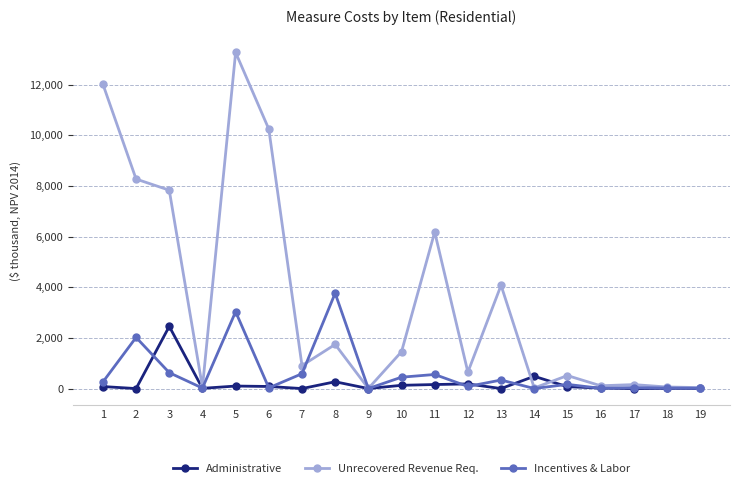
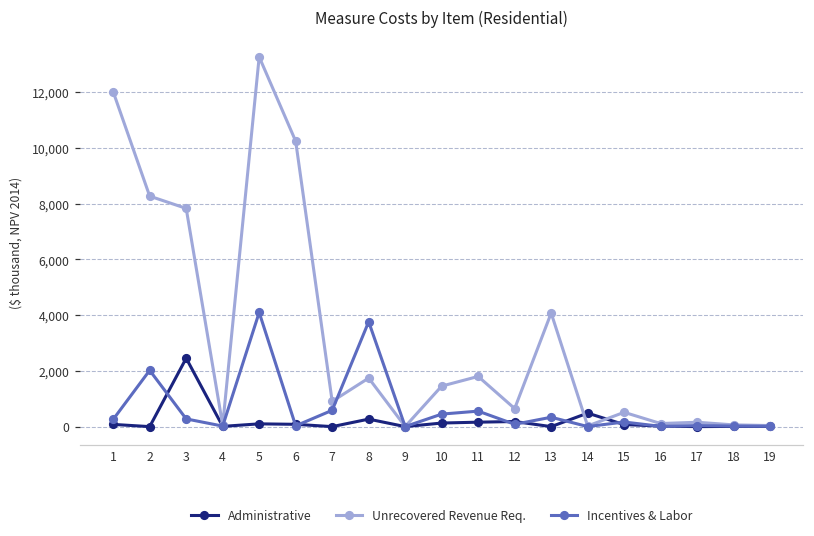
  {
    "Administrative": {
      "1": "100",
      "2": "0",
      "3": "2,500",
      "5": "100",
      "7": "0",
      "8": "300",
      "10": "100",
      "11": "200",
      "12": "200",
      "13": "0",
      "14": "500"
    },
    "Unrecovered Revenue Req.": {
      "1": "12,000",
      "2": "8,300",
      "3": "7,800",
      "5": "13,300",
      "6": "10,200",
      "7": "900",
      "8": "1,700",
      "10": "1,500",
-     "11": "6,200",
+     "11": "1,800",
      "12": "600",
      "13": "4,100",
      "15": "500",
      "17": "200"
    },
    "Incentives & Labor": {
      "1": "300",
      "2": "2,000",
-     "3": "600",
-     "5": "3,000",
+     "3": "300",
+     "5": "4,100",
      "7": "600",
      "8": "3,800",
      "10": "400",
      "11": "600",
      "12": "100",
      "13": "300"
    }
  }
